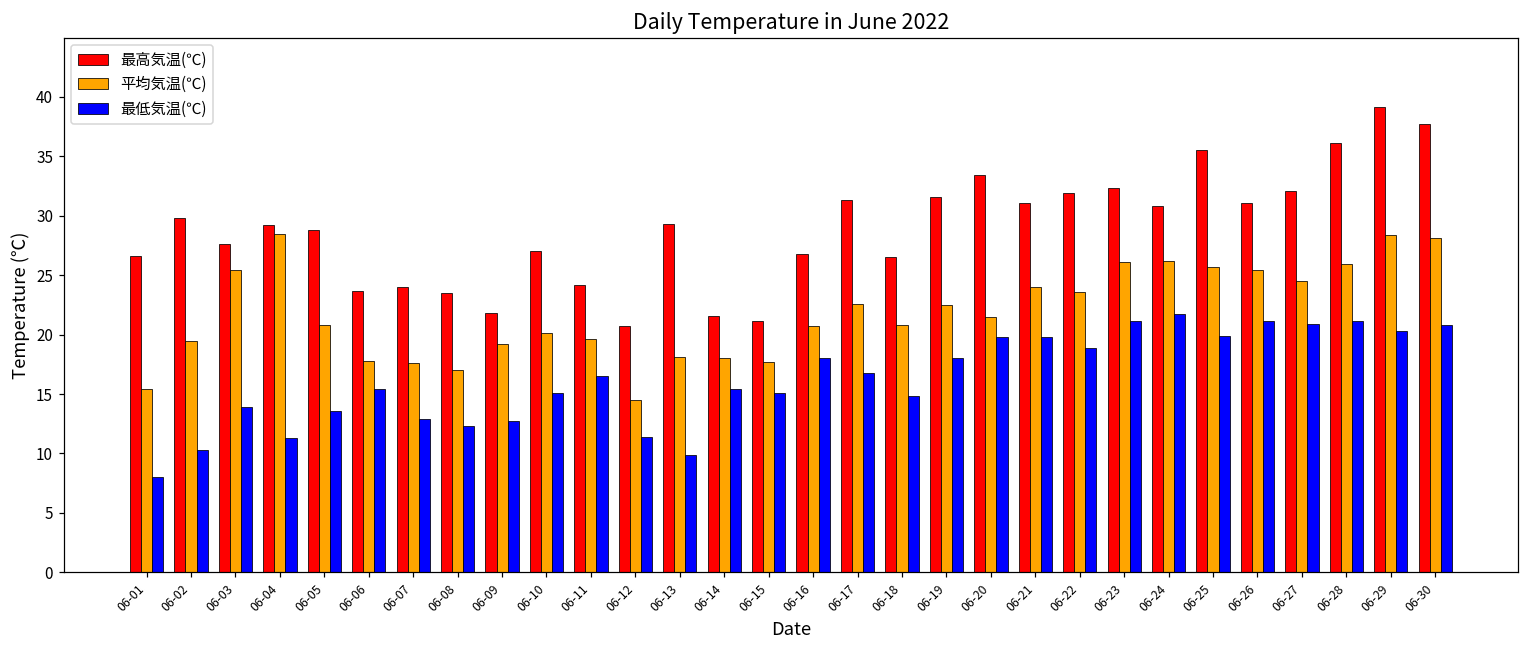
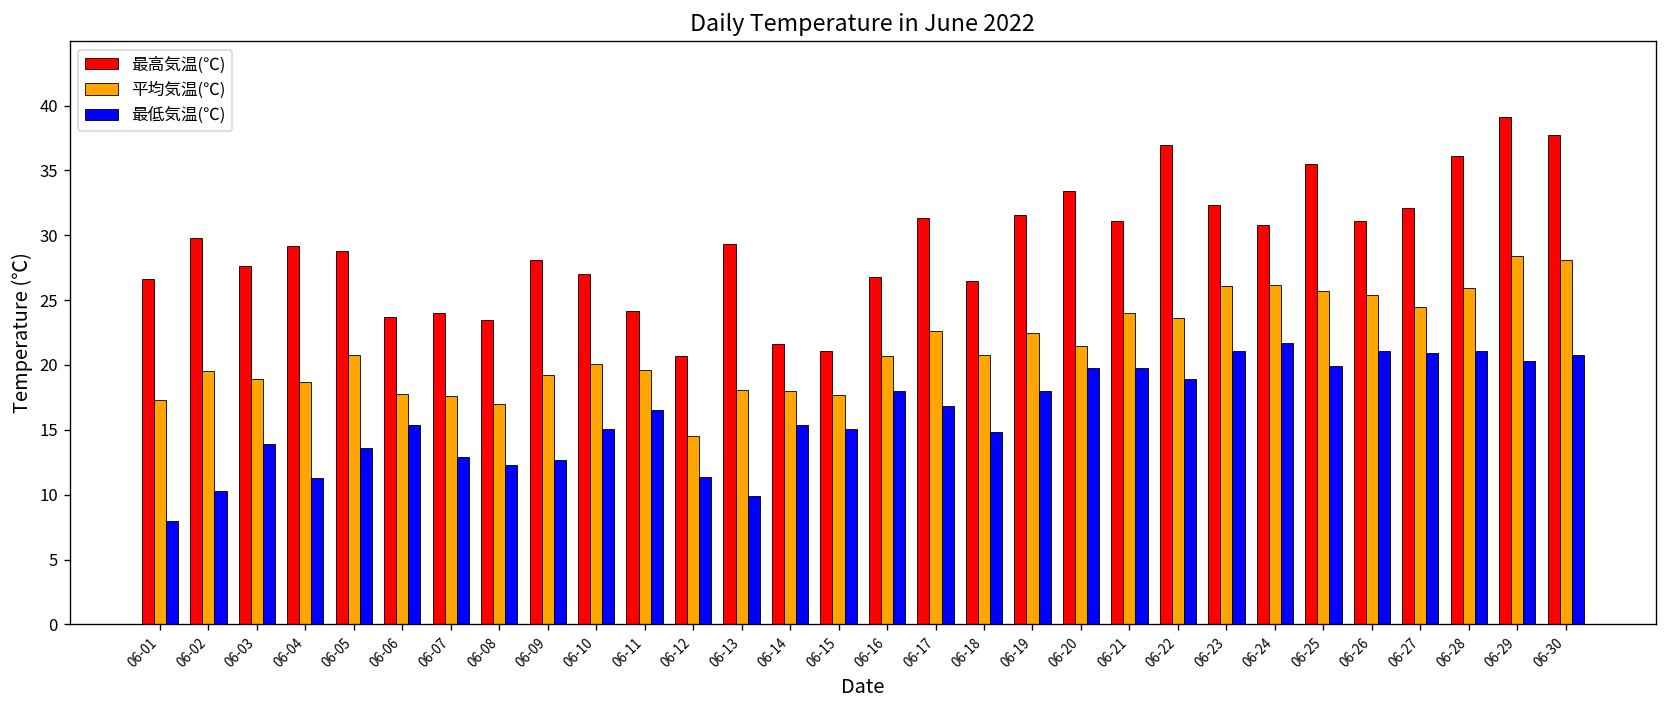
  {
    "最高気温(℃)": {
      "06-01": 26.6,
      "06-02": 29.8,
      "06-03": 27.6,
      "06-04": 29.2,
      "06-05": 28.8,
      "06-06": 23.7,
      "06-07": 24.0,
      "06-08": 23.5,
-     "06-09": 21.8,
+     "06-09": 28.1,
      "06-10": 27.0,
      "06-11": 24.2,
      "06-12": 20.7,
      "06-13": 29.3,
      "06-14": 21.6,
      "06-15": 21.1,
      "06-16": 26.8,
      "06-17": 31.3,
      "06-18": 26.5,
      "06-19": 31.6,
      "06-20": 33.4,
      "06-21": 31.1,
-     "06-22": 31.9,
+     "06-22": 37.0,
      "06-23": 32.3,
      "06-24": 30.8,
      "06-25": 35.5,
      "06-26": 31.1,
      "06-27": 32.1,
      "06-28": 36.1,
      "06-29": 39.1,
      "06-30": 37.7
    },
    "平均気温(℃)": {
-     "06-01": 15.4,
+     "06-01": 17.3,
      "06-02": 19.5,
-     "06-03": 25.4,
-     "06-04": 28.5,
+     "06-03": 18.9,
+     "06-04": 18.7,
      "06-05": 20.8,
      "06-06": 17.8,
      "06-07": 17.6,
      "06-08": 17.0,
      "06-09": 19.2,
      "06-10": 20.1,
      "06-11": 19.6,
      "06-12": 14.5,
      "06-13": 18.1,
      "06-14": 18.0,
      "06-15": 17.7,
      "06-16": 20.7,
      "06-17": 22.6,
      "06-18": 20.8,
      "06-19": 22.5,
      "06-20": 21.5,
      "06-21": 24.0,
      "06-22": 23.6,
      "06-23": 26.1,
      "06-24": 26.2,
      "06-25": 25.7,
      "06-26": 25.4,
      "06-27": 24.5,
      "06-28": 25.9,
      "06-29": 28.4,
      "06-30": 28.1
    },
    "最低気温(℃)": {
      "06-01": 8.0,
      "06-02": 10.3,
      "06-03": 13.9,
      "06-04": 11.3,
      "06-05": 13.6,
      "06-06": 15.4,
      "06-07": 12.9,
      "06-08": 12.3,
      "06-09": 12.7,
      "06-10": 15.1,
      "06-11": 16.5,
      "06-12": 11.4,
      "06-13": 9.9,
      "06-14": 15.4,
      "06-15": 15.1,
      "06-16": 18.0,
      "06-17": 16.8,
      "06-18": 14.8,
      "06-19": 18.0,
      "06-20": 19.8,
      "06-21": 19.8,
      "06-22": 18.9,
      "06-23": 21.1,
      "06-24": 21.7,
      "06-25": 19.9,
      "06-26": 21.1,
      "06-27": 20.9,
      "06-28": 21.1,
      "06-29": 20.3,
      "06-30": 20.8
    }
  }
